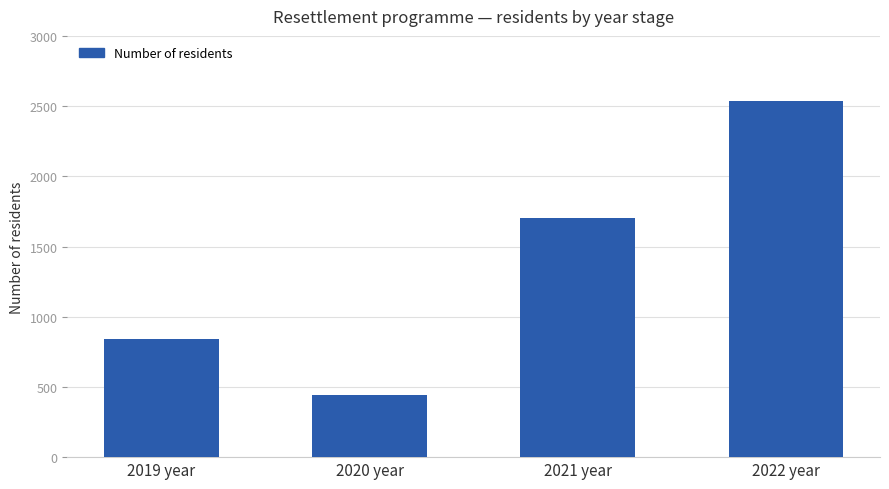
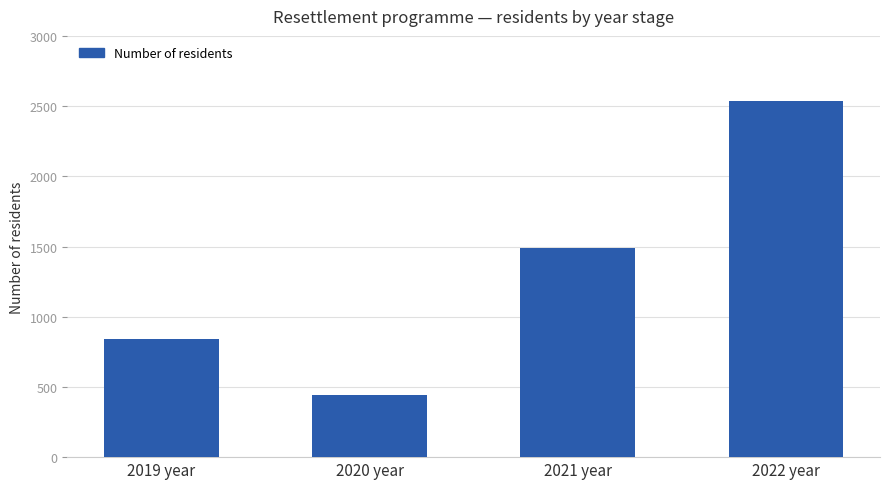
  {
    "2019 year": 840,
    "2020 year": 440,
-   "2021 year": 1710,
+   "2021 year": 1490,
    "2022 year": 2530
  }
